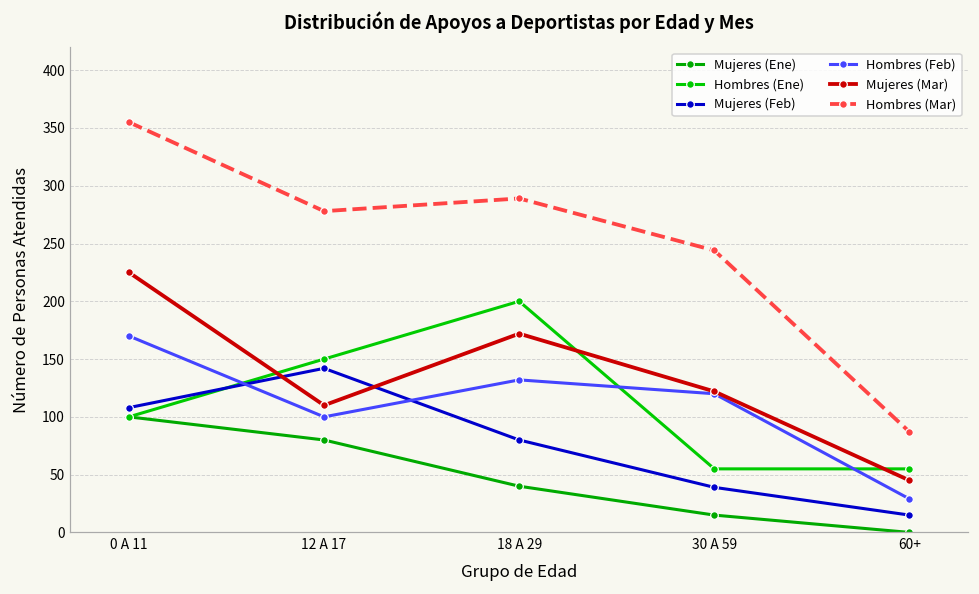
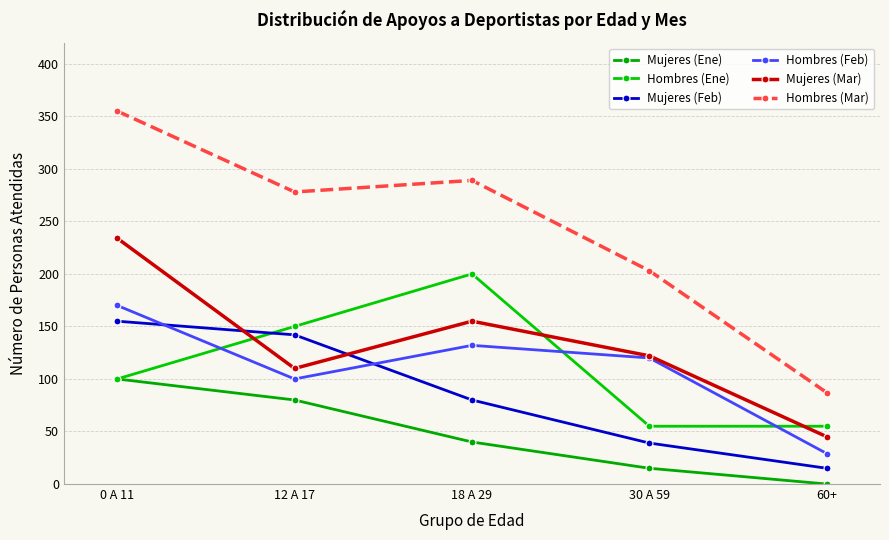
  {
    "Mujeres (Feb)": {
-     "0 A 11": 108,
+     "0 A 11": 155,
      "12 A 17": 142,
      "18 A 29": 80,
      "30 A 59": 39,
      "60+": 15
    },
    "Hombres (Feb)": {
      "0 A 11": 170,
      "12 A 17": 100,
      "18 A 29": 132,
      "60+": 29
    },
    "Mujeres (Mar)": {
-     "0 A 11": 225,
+     "0 A 11": 234,
      "12 A 17": 110,
-     "18 A 29": 172,
+     "18 A 29": 155,
      "60+": 45
    },
    "Hombres (Mar)": {
      "0 A 11": 355,
      "12 A 17": 278,
      "18 A 29": 289,
-     "30 A 59": 244,
+     "30 A 59": 203,
      "60+": 87
    }
  }
